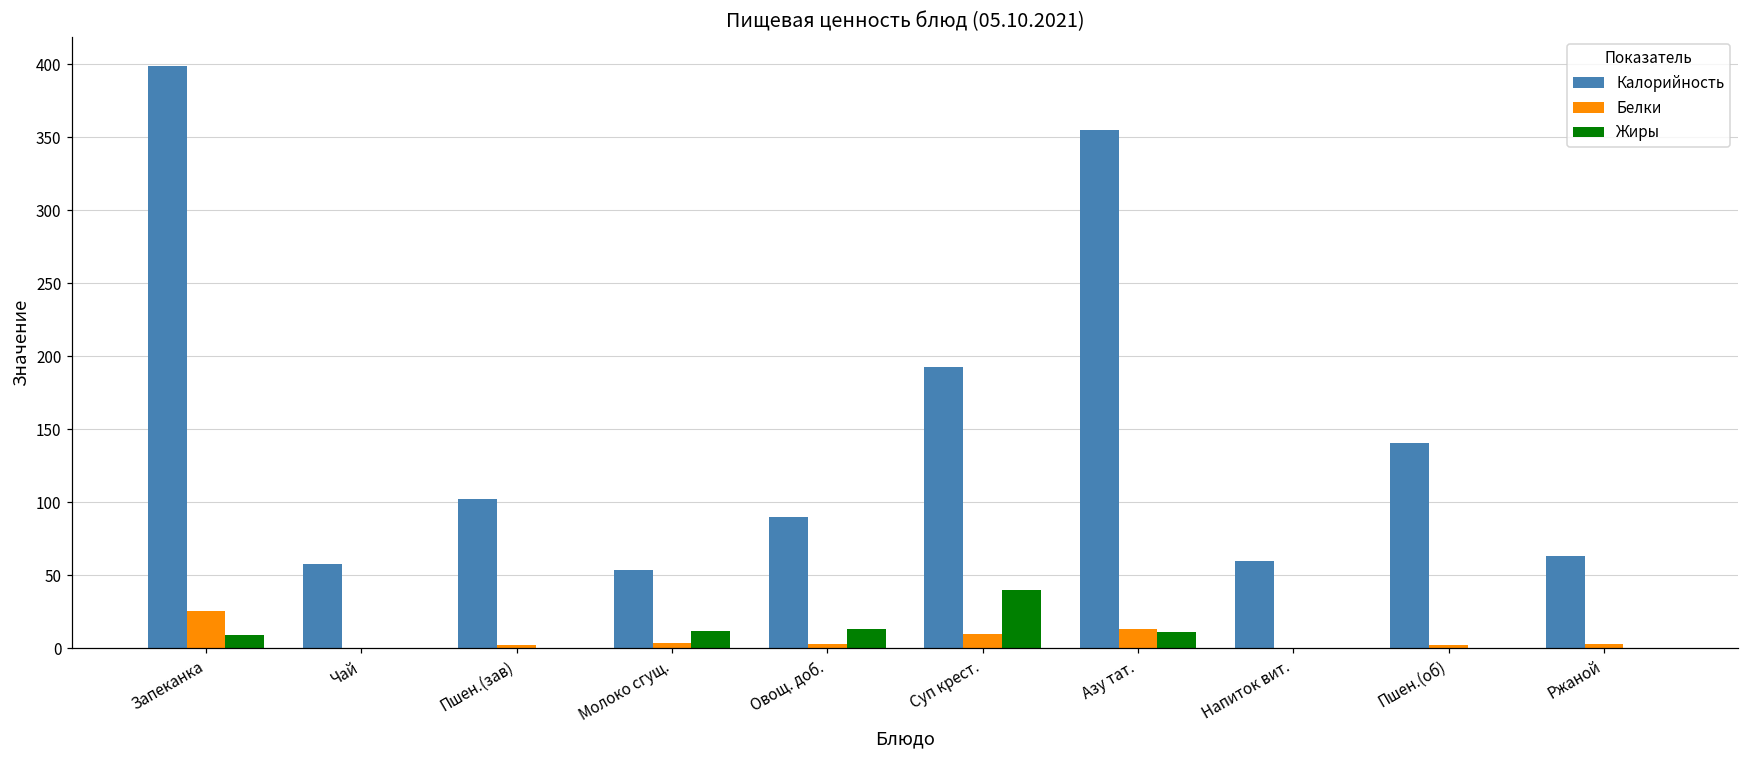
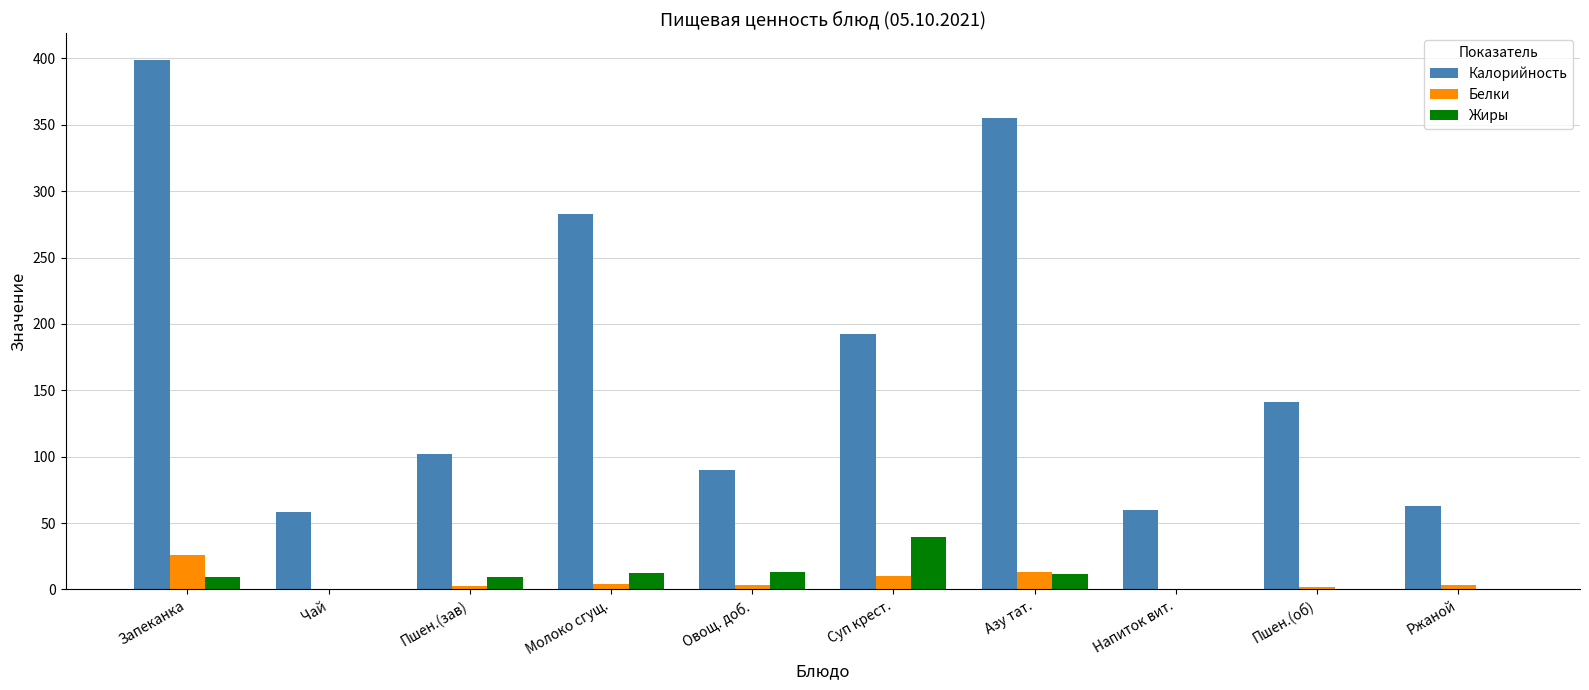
  {
    "Калорийность": {
      "Запеканка": 399,
      "Чай": 58,
      "Пшен.(зав)": 102,
-     "Молоко сгущ.": 54,
+     "Молоко сгущ.": 283,
      "Овощ. доб.": 90,
      "Суп крест.": 193,
      "Азу тат.": 355,
      "Напиток вит.": 60,
      "Пшен.(об)": 141,
      "Ржаной": 63
    },
    "Белки": {
      "Запеканка": 26,
      "Пшен.(зав)": 2,
      "Молоко сгущ.": 4,
      "Овощ. доб.": 3,
      "Суп крест.": 10,
      "Азу тат.": 13,
      "Напиток вит.": 0,
      "Пшен.(об)": 2,
      "Ржаной": 3
    },
    "Жиры": {
      "Запеканка": 10,
      "Чай": 0,
-     "Пшен.(зав)": 0,
+     "Пшен.(зав)": 9,
      "Молоко сгущ.": 12,
      "Овощ. доб.": 13,
      "Суп крест.": 40,
      "Азу тат.": 11,
      "Напиток вит.": 0,
      "Пшен.(об)": 0,
      "Ржаной": 0
    }
  }
